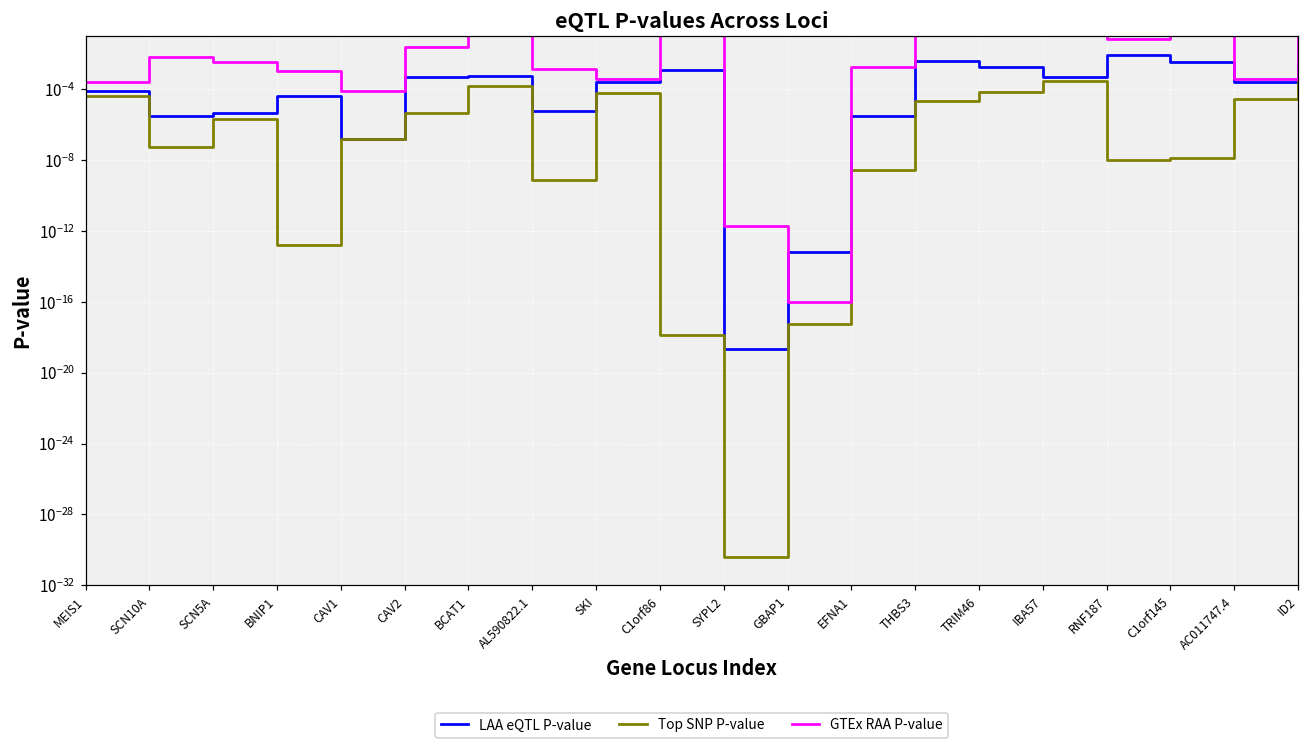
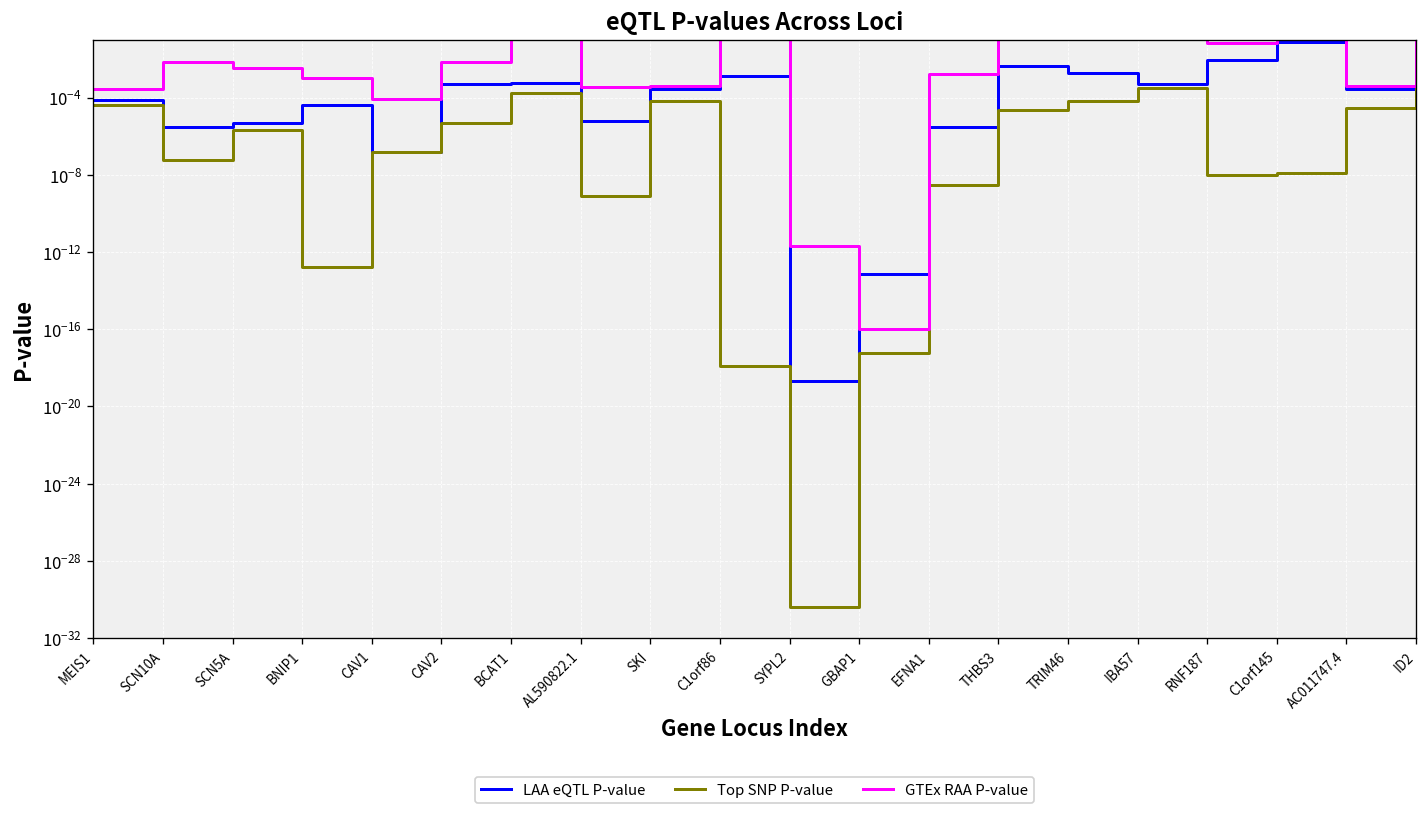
  {
    "LAA eQTL P-value": {
      "MEIS1": 0.0001,
      "SCN10A": 0.000003,
      "SCN5A": 0.000005,
      "BNIP1": 0.00004,
      "CAV2": 0.0005,
      "BCAT1": 0.0005,
      "AL590822.1": 0.000006,
      "C1orf86": 0.001,
      "SYPL2": 0.000000000000,
      "GBAP1": 0.000000000000,
      "EFNA1": 0.000003,
      "THBS3": 0.004,
      "TRIM46": 0.002,
      "IBA57": 0.0005,
      "RNF187": 0.01,
-     "C1orf145": 0.004,
+     "C1orf145": 0.1,
      "AC011747.4": 0.0003,
      "ID2": 0.002
    },
    "Top SNP P-value": {
      "MEIS1": 0.00004,
      "SCN10A": 0.00000006,
      "SCN5A": 0.000002,
      "BNIP1": 0.000000000000,
      "CAV2": 0.000005,
      "BCAT1": 0.0002,
      "AL590822.1": 0.000000001,
      "SKI": 0.00007,
      "C1orf86": 0.000000000000,
      "SYPL2": 0.000000000000,
      "GBAP1": 0.000000000000,
      "EFNA1": 0.000000003,
      "THBS3": 0.00002,
      "TRIM46": 0.0001,
      "IBA57": 0.0003,
      "RNF187": 0.00000001,
      "C1orf145": 0.00000001,
      "AC011747.4": 0.00003,
      "ID2": 0.001
    },
    "GTEx RAA P-value": {
      "MEIS1": 0.0003,
      "SCN10A": 0.01,
      "SCN5A": 0.003,
      "BNIP1": 0.001,
      "CAV1": 0.0001,
-     "CAV2": 0.02,
-     "AL590822.1": 0.002,
+     "CAV2": 0.01,
+     "AL590822.1": 0.0004,
      "SYPL2": 0.000000000002,
      "GBAP1": 0.000000000000,
      "EFNA1": 0.002,
      "RNF187": 0.07,
      "AC011747.4": 0.0004
    }
  }
